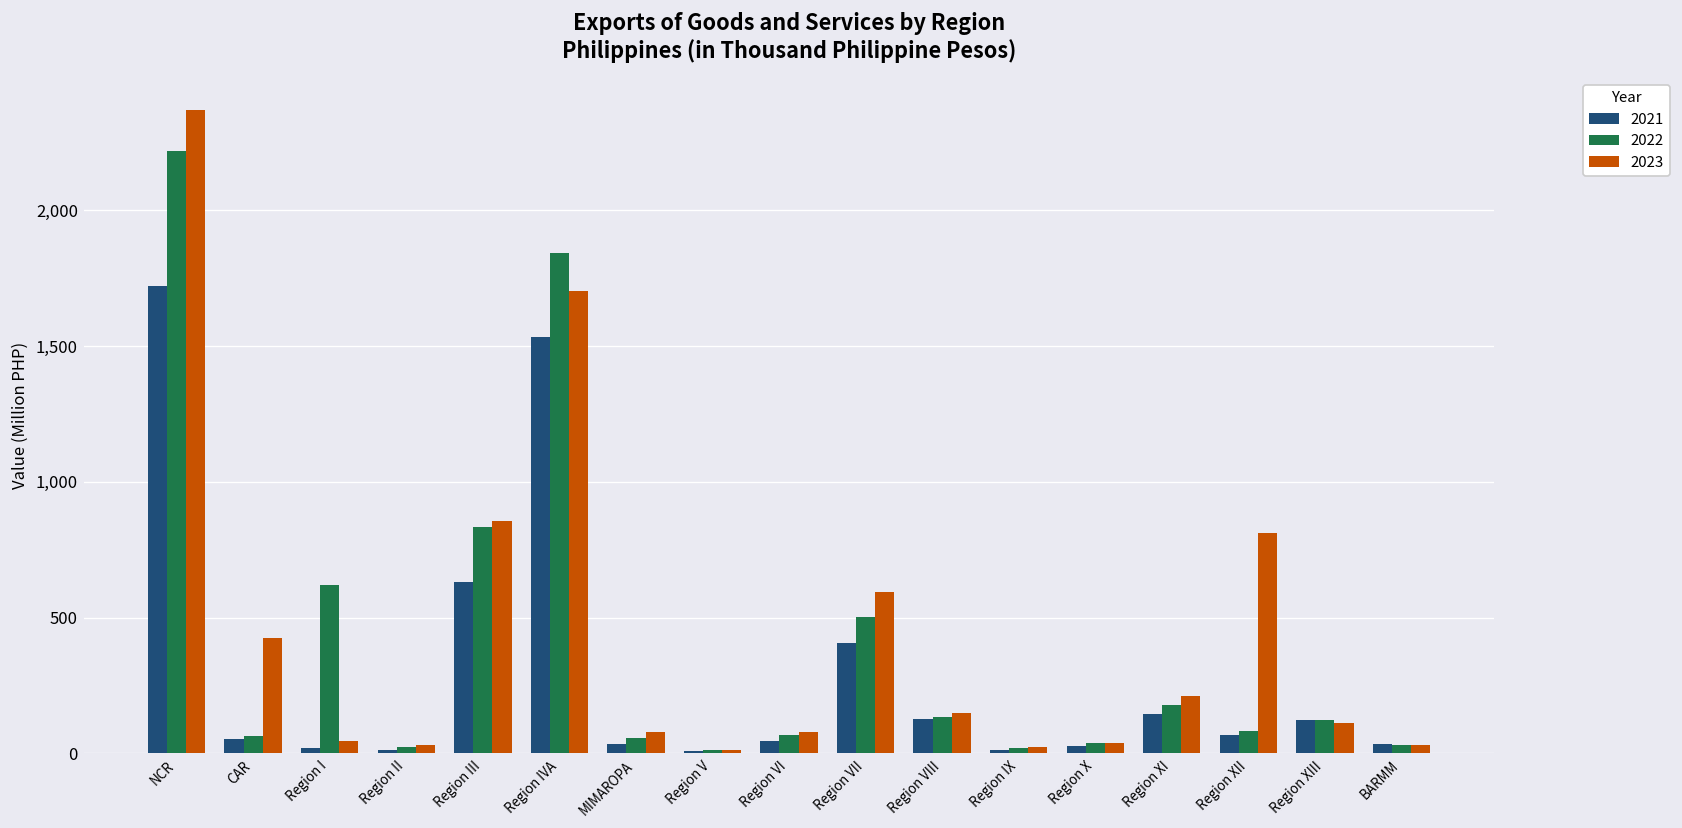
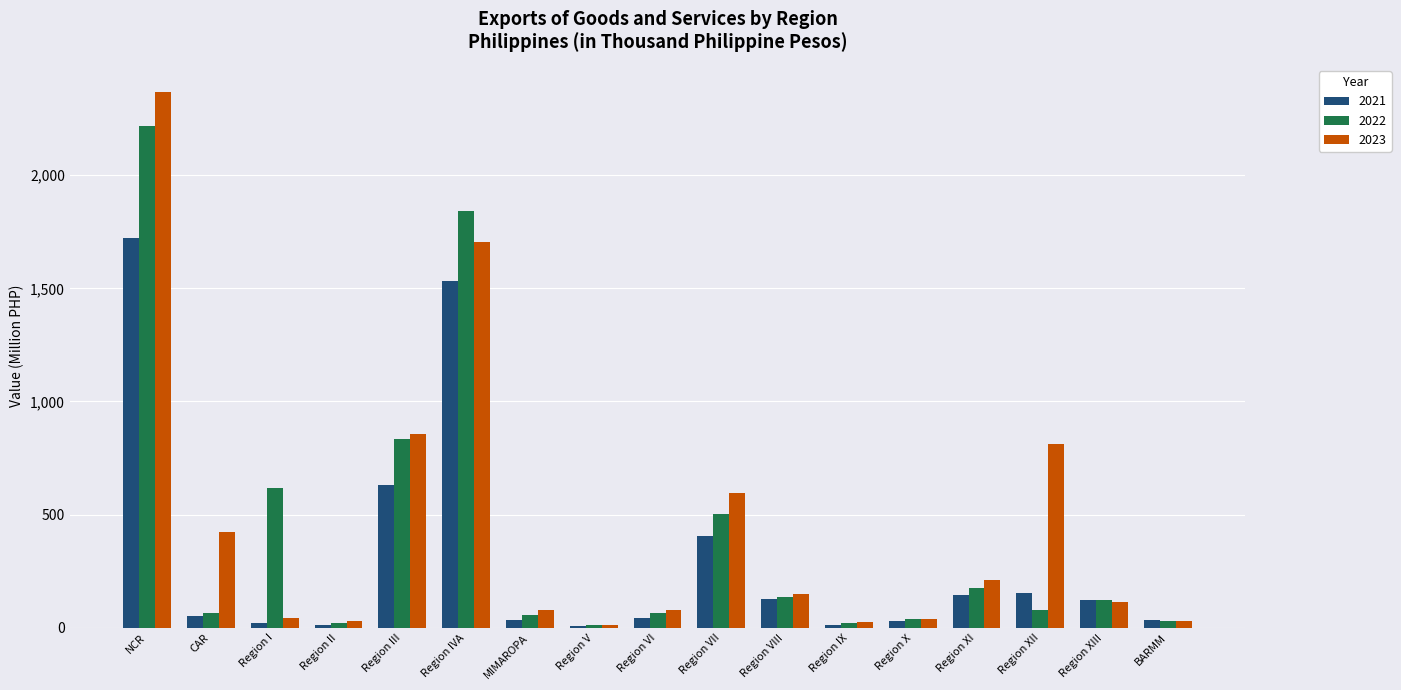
  {
    "2021": {
      "NCR": "1,720",
      "CAR": "50",
      "Region I": "20",
      "Region II": "10",
      "Region III": "630",
      "Region IVA": "1,530",
      "MIMAROPA": "40",
      "Region VI": "50",
      "Region VII": "410",
      "Region VIII": "130",
      "Region IX": "10",
      "Region X": "30",
      "Region XI": "140",
-     "Region XII": "70",
+     "Region XII": "150",
      "Region XIII": "120",
      "BARMM": "30"
    },
    "2022": {
      "NCR": "2,220",
      "CAR": "70",
      "Region I": "620",
      "Region II": "20",
      "Region III": "830",
      "Region IVA": "1,840",
      "MIMAROPA": "60",
      "Region V": "10",
      "Region VI": "70",
      "Region VII": "500",
      "Region VIII": "130",
      "Region IX": "20",
      "Region X": "40",
      "Region XI": "180",
      "Region XII": "80",
      "Region XIII": "120",
      "BARMM": "30"
    },
    "2023": {
      "NCR": "2,370",
      "CAR": "420",
      "Region I": "40",
      "Region II": "30",
      "Region III": "860",
      "Region IVA": "1,700",
      "MIMAROPA": "80",
      "Region V": "10",
      "Region VI": "80",
      "Region VII": "590",
      "Region VIII": "150",
      "Region IX": "20",
      "Region X": "40",
      "Region XI": "210",
      "Region XII": "810",
      "Region XIII": "110",
      "BARMM": "30"
    }
  }
